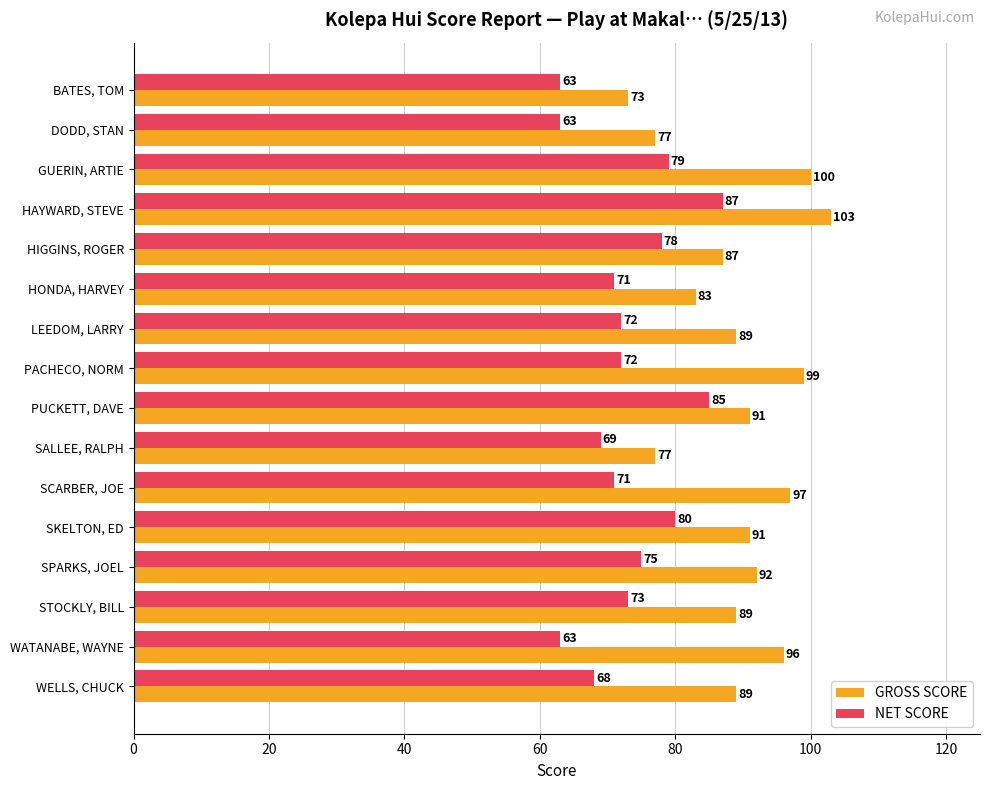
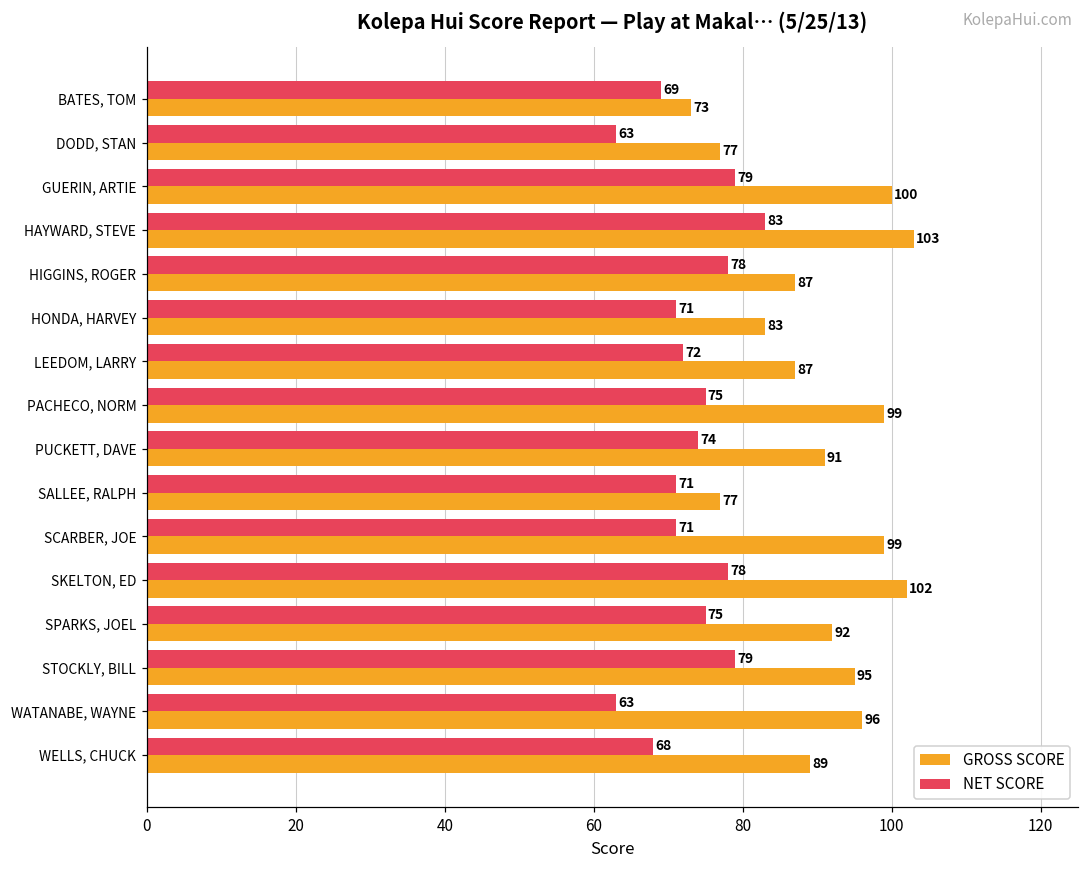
  {
    "GROSS SCORE": {
      "BATES, TOM": 73,
      "DODD, STAN": 77,
      "GUERIN, ARTIE": 100,
      "HAYWARD, STEVE": 103,
      "HIGGINS, ROGER": 87,
      "HONDA, HARVEY": 83,
-     "LEEDOM, LARRY": 89,
+     "LEEDOM, LARRY": 87,
      "PACHECO, NORM": 99,
      "PUCKETT, DAVE": 91,
      "SALLEE, RALPH": 77,
-     "SCARBER, JOE": 97,
-     "SKELTON, ED": 91,
+     "SCARBER, JOE": 99,
+     "SKELTON, ED": 102,
      "SPARKS, JOEL": 92,
-     "STOCKLY, BILL": 89,
+     "STOCKLY, BILL": 95,
      "WATANABE, WAYNE": 96,
      "WELLS, CHUCK": 89
    },
    "NET SCORE": {
-     "BATES, TOM": 63,
+     "BATES, TOM": 69,
      "DODD, STAN": 63,
      "GUERIN, ARTIE": 79,
-     "HAYWARD, STEVE": 87,
+     "HAYWARD, STEVE": 83,
      "HIGGINS, ROGER": 78,
      "HONDA, HARVEY": 71,
      "LEEDOM, LARRY": 72,
-     "PACHECO, NORM": 72,
-     "PUCKETT, DAVE": 85,
-     "SALLEE, RALPH": 69,
+     "PACHECO, NORM": 75,
+     "PUCKETT, DAVE": 74,
+     "SALLEE, RALPH": 71,
      "SCARBER, JOE": 71,
-     "SKELTON, ED": 80,
+     "SKELTON, ED": 78,
      "SPARKS, JOEL": 75,
-     "STOCKLY, BILL": 73,
+     "STOCKLY, BILL": 79,
      "WATANABE, WAYNE": 63,
      "WELLS, CHUCK": 68
    }
  }
